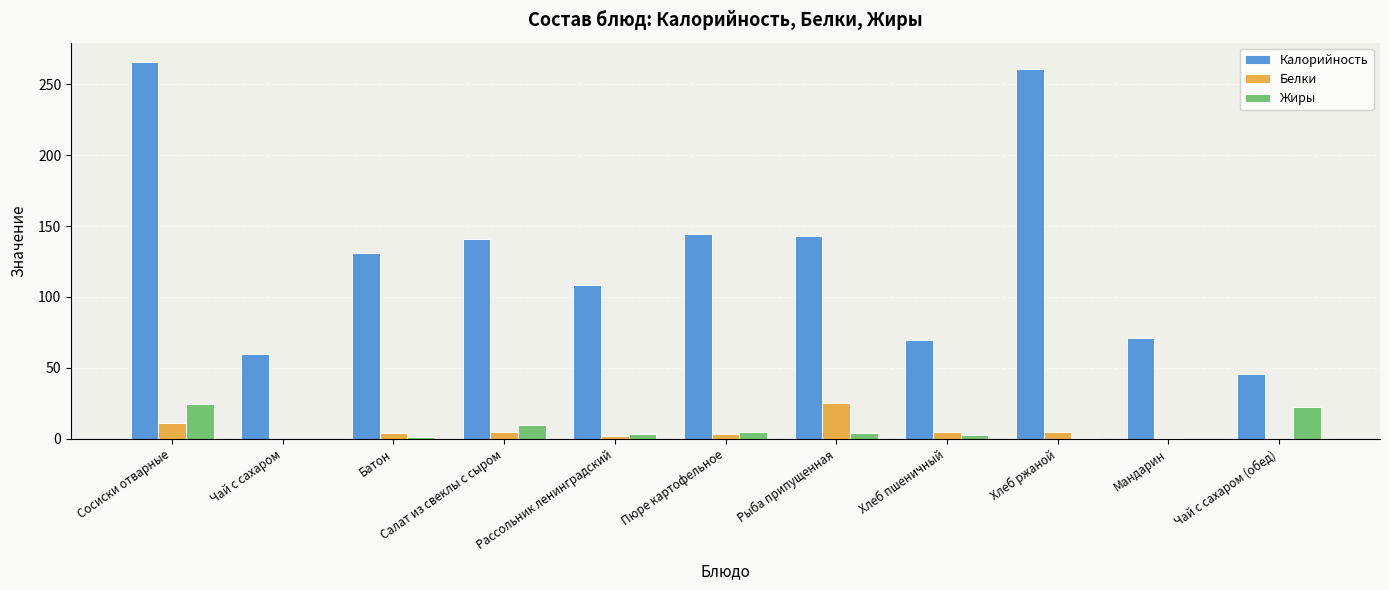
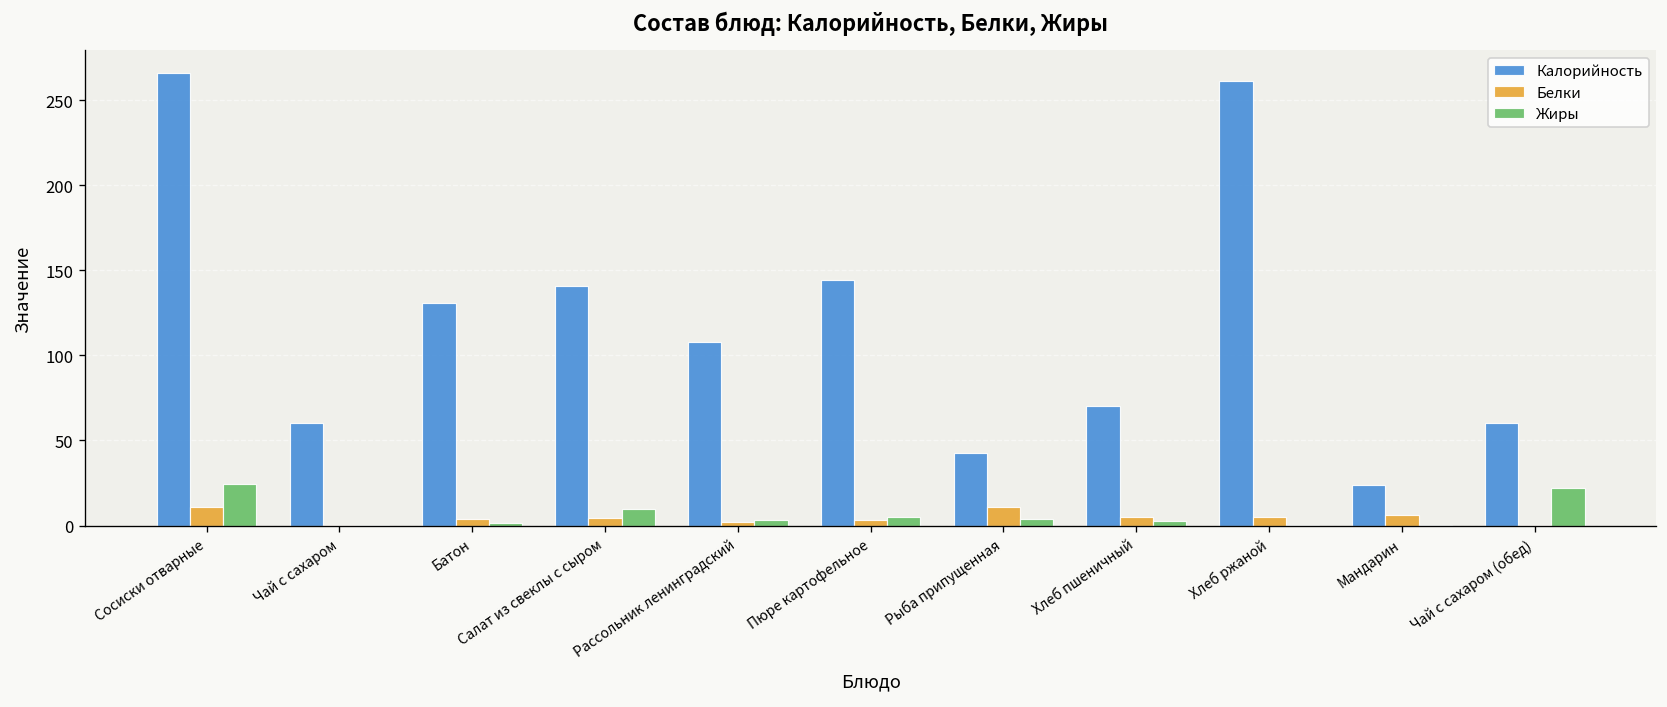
  {
    "Калорийность": {
      "Сосиски отварные": 266,
      "Чай с сахаром": 60,
      "Батон": 131,
      "Салат из свеклы с сыром": 141,
      "Рассольник ленинградский": 108,
      "Пюре картофельное": 145,
-     "Рыба припущенная": 143,
+     "Рыба припущенная": 43,
      "Хлеб пшеничный": 70,
      "Хлеб ржаной": 261,
-     "Мандарин": 71,
-     "Чай с сахаром (обед)": 46
+     "Мандарин": 24,
+     "Чай с сахаром (обед)": 60
    },
    "Белки": {
      "Сосиски отварные": 11,
      "Батон": 4,
      "Салат из свеклы с сыром": 5,
      "Рассольник ленинградский": 2,
      "Пюре картофельное": 3,
-     "Рыба припущенная": 26,
+     "Рыба припущенная": 11,
      "Хлеб пшеничный": 5,
      "Хлеб ржаной": 5,
-     "Мандарин": 1
+     "Мандарин": 6
    },
    "Жиры": {
      "Сосиски отварные": 24,
      "Салат из свеклы с сыром": 10,
      "Рассольник ленинградский": 3,
      "Пюре картофельное": 5,
      "Рыба припущенная": 4,
      "Хлеб пшеничный": 3,
      "Чай с сахаром (обед)": 22
    }
  }
